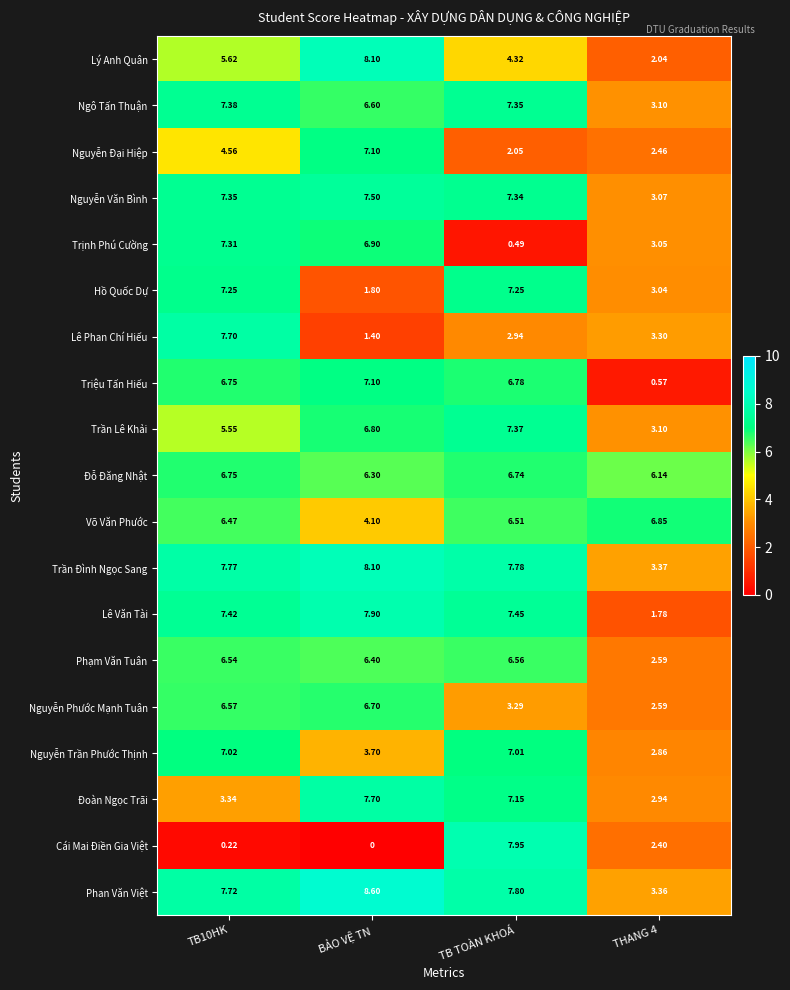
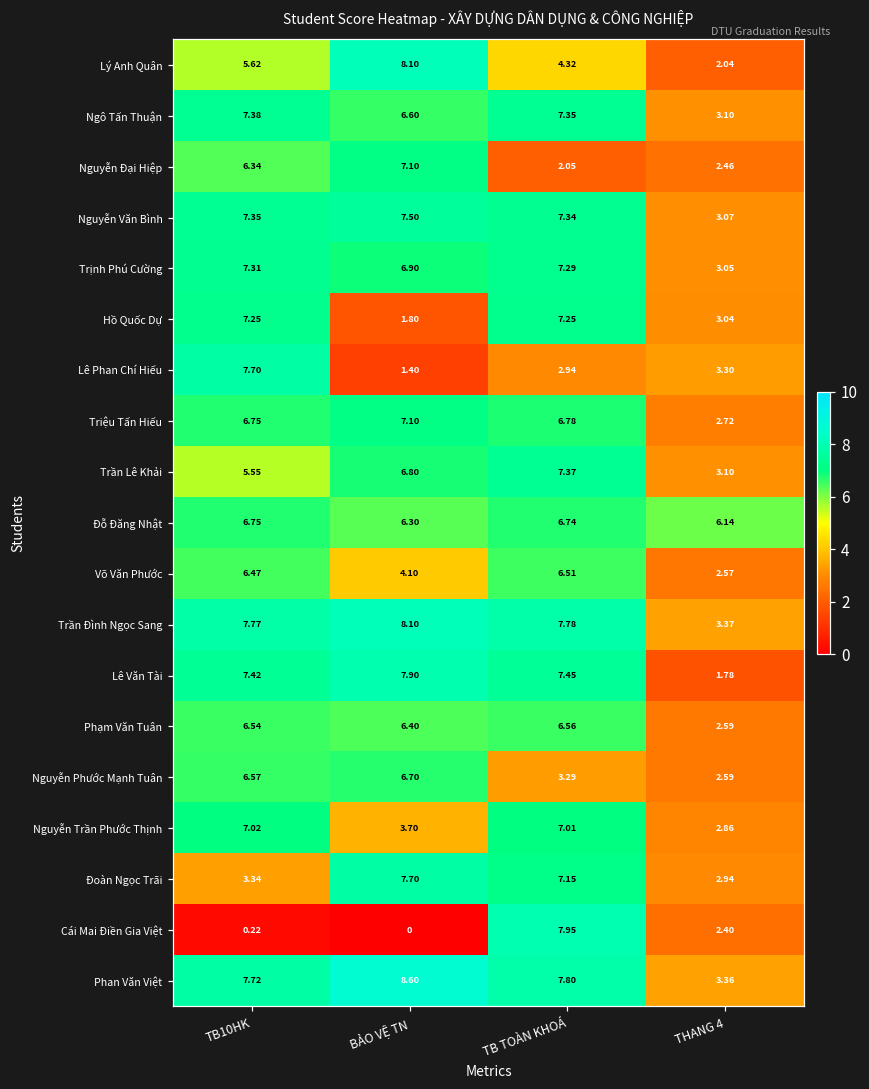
  {
    "Lý Anh Quân": {
      "TB10HK": 5.62,
      "BẢO VỆ TN": 8.10,
      "TB TOÀN KHOÁ": 4.32,
      "THANG 4": 2.04
    },
    "Ngô Tấn Thuận": {
      "TB10HK": 7.38,
      "BẢO VỆ TN": 6.60,
      "TB TOÀN KHOÁ": 7.35,
      "THANG 4": 3.10
    },
    "Nguyễn Đại Hiệp": {
-     "TB10HK": 4.56,
+     "TB10HK": 6.34,
      "BẢO VỆ TN": 7.10,
      "TB TOÀN KHOÁ": 2.05,
      "THANG 4": 2.46
    },
    "Nguyễn Văn Bình": {
      "TB10HK": 7.35,
      "BẢO VỆ TN": 7.50,
      "TB TOÀN KHOÁ": 7.34,
      "THANG 4": 3.07
    },
    "Trịnh Phú Cường": {
      "TB10HK": 7.31,
      "BẢO VỆ TN": 6.90,
-     "TB TOÀN KHOÁ": 0.49,
+     "TB TOÀN KHOÁ": 7.29,
      "THANG 4": 3.05
    },
    "Hồ Quốc Dự": {
      "TB10HK": 7.25,
      "BẢO VỆ TN": 1.80,
      "TB TOÀN KHOÁ": 7.25,
      "THANG 4": 3.04
    },
    "Lê Phan Chí Hiếu": {
      "TB10HK": 7.70,
      "BẢO VỆ TN": 1.40,
      "TB TOÀN KHOÁ": 2.94,
      "THANG 4": 3.30
    },
    "Triệu Tấn Hiếu": {
      "TB10HK": 6.75,
      "BẢO VỆ TN": 7.10,
      "TB TOÀN KHOÁ": 6.78,
-     "THANG 4": 0.57
+     "THANG 4": 2.72
    },
    "Trần Lê Khải": {
      "TB10HK": 5.55,
      "BẢO VỆ TN": 6.80,
      "TB TOÀN KHOÁ": 7.37,
      "THANG 4": 3.10
    },
    "Đỗ Đăng Nhật": {
      "TB10HK": 6.75,
      "BẢO VỆ TN": 6.30,
      "TB TOÀN KHOÁ": 6.74,
      "THANG 4": 6.14
    },
    "Võ Văn Phước": {
      "TB10HK": 6.47,
      "BẢO VỆ TN": 4.10,
      "TB TOÀN KHOÁ": 6.51,
-     "THANG 4": 6.85
+     "THANG 4": 2.57
    },
    "Trần Đình Ngọc Sang": {
      "TB10HK": 7.77,
      "BẢO VỆ TN": 8.10,
      "TB TOÀN KHOÁ": 7.78,
      "THANG 4": 3.37
    },
    "Lê Văn Tài": {
      "TB10HK": 7.42,
      "BẢO VỆ TN": 7.90,
      "TB TOÀN KHOÁ": 7.45,
      "THANG 4": 1.78
    },
    "Phạm Văn Tuân": {
      "TB10HK": 6.54,
      "BẢO VỆ TN": 6.40,
      "TB TOÀN KHOÁ": 6.56,
      "THANG 4": 2.59
    },
    "Nguyễn Phước Mạnh Tuân": {
      "TB10HK": 6.57,
      "BẢO VỆ TN": 6.70,
      "TB TOÀN KHOÁ": 3.29,
      "THANG 4": 2.59
    },
    "Nguyễn Trần Phước Thịnh": {
      "TB10HK": 7.02,
      "BẢO VỆ TN": 3.70,
      "TB TOÀN KHOÁ": 7.01,
      "THANG 4": 2.86
    },
    "Đoàn Ngọc Trãi": {
      "TB10HK": 3.34,
      "BẢO VỆ TN": 7.70,
      "TB TOÀN KHOÁ": 7.15,
      "THANG 4": 2.94
    },
    "Cái Mai Điền Gia Việt": {
      "TB10HK": 0.22,
      "BẢO VỆ TN": 0,
      "TB TOÀN KHOÁ": 7.95,
      "THANG 4": 2.40
    },
    "Phan Văn Việt": {
      "TB10HK": 7.72,
      "BẢO VỆ TN": 8.60,
      "TB TOÀN KHOÁ": 7.80,
      "THANG 4": 3.36
    }
  }
